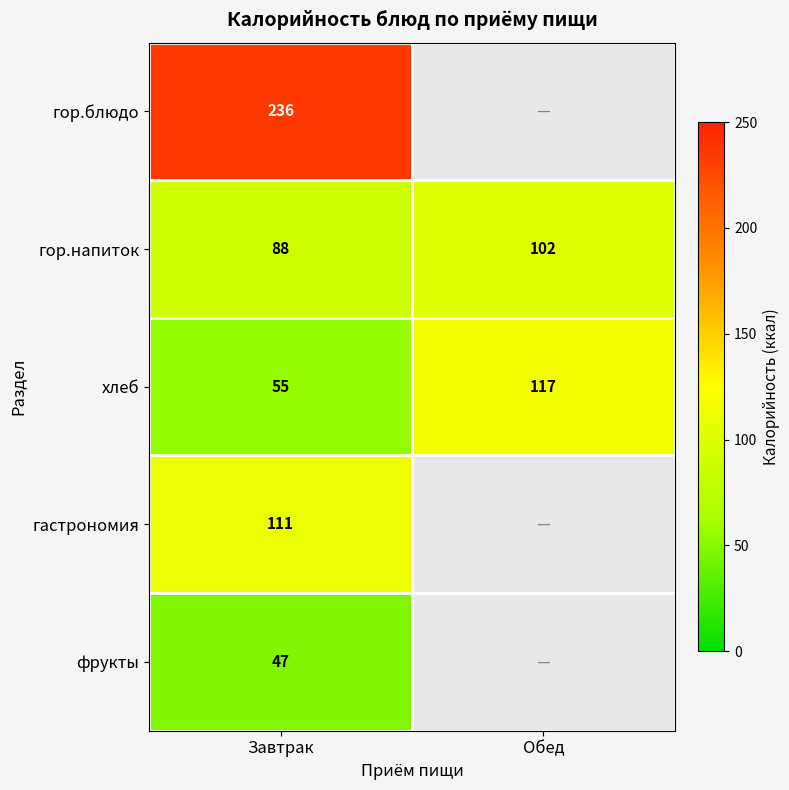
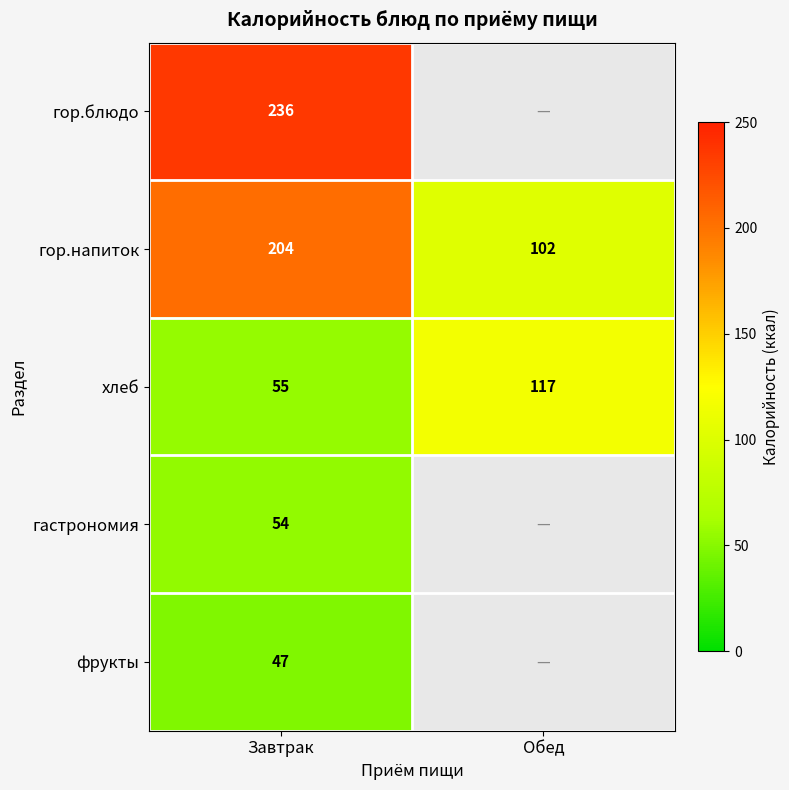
  {
    "гор.блюдо": {
      "Завтрак": 236
    },
    "гор.напиток": {
-     "Завтрак": 88,
+     "Завтрак": 204,
      "Обед": 102
    },
    "хлеб": {
      "Завтрак": 55,
      "Обед": 117
    },
    "гастрономия": {
-     "Завтрак": 111
+     "Завтрак": 54
    },
    "фрукты": {
      "Завтрак": 47
    }
  }
